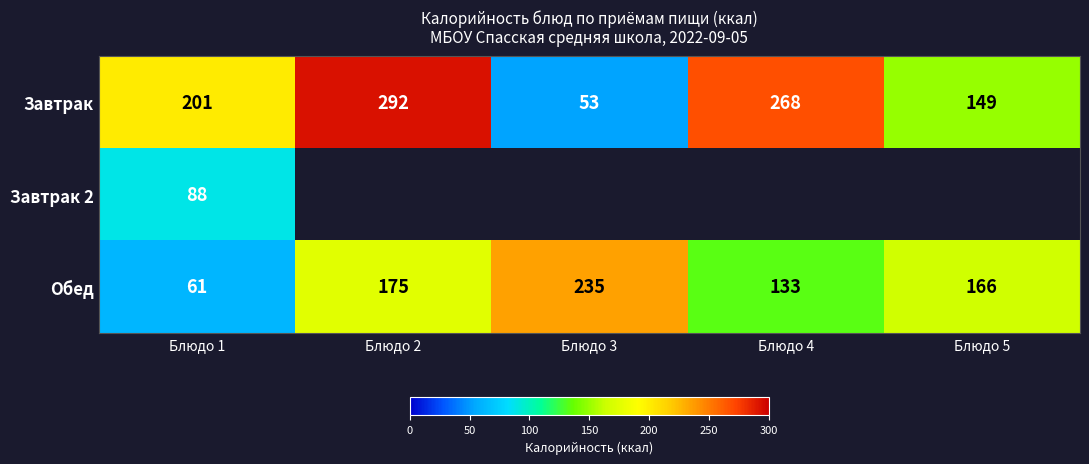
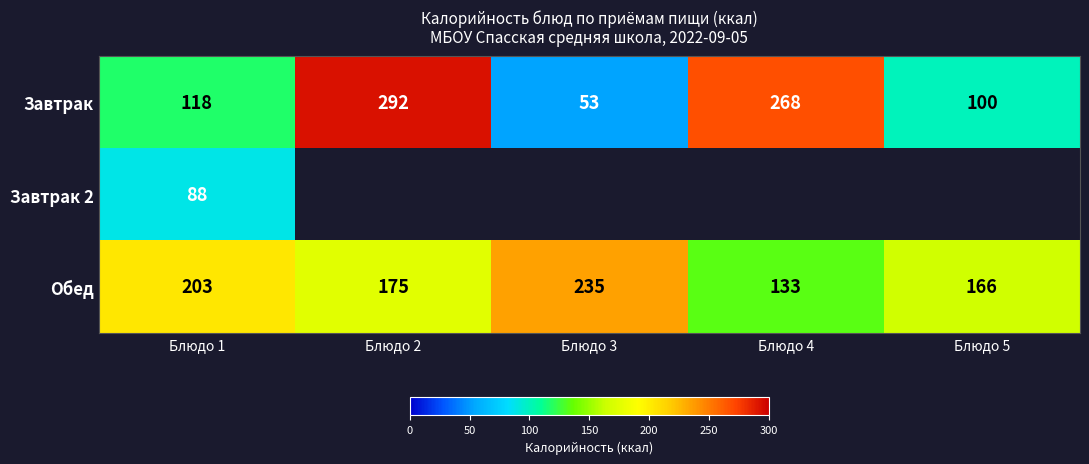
  {
    "Завтрак": {
-     "Блюдо 1": 201,
+     "Блюдо 1": 118,
      "Блюдо 2": 292,
      "Блюдо 3": 53,
      "Блюдо 4": 268,
-     "Блюдо 5": 149
+     "Блюдо 5": 100
    },
    "Завтрак 2": {
      "Блюдо 1": 88
    },
    "Обед": {
-     "Блюдо 1": 61,
+     "Блюдо 1": 203,
      "Блюдо 2": 175,
      "Блюдо 3": 235,
      "Блюдо 4": 133,
      "Блюдо 5": 166
    }
  }
